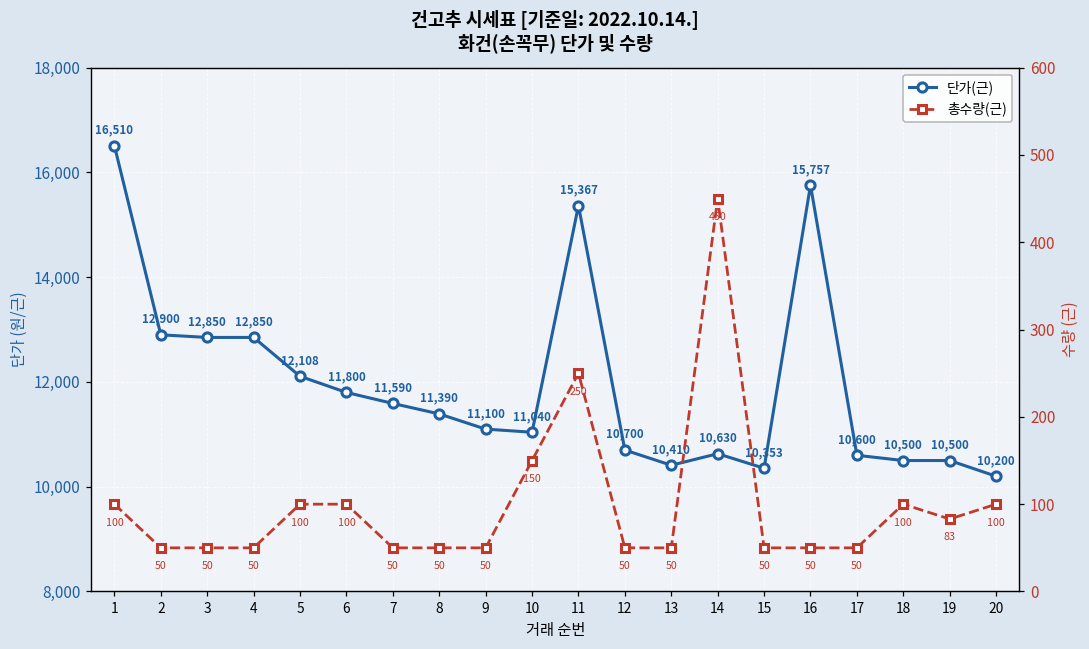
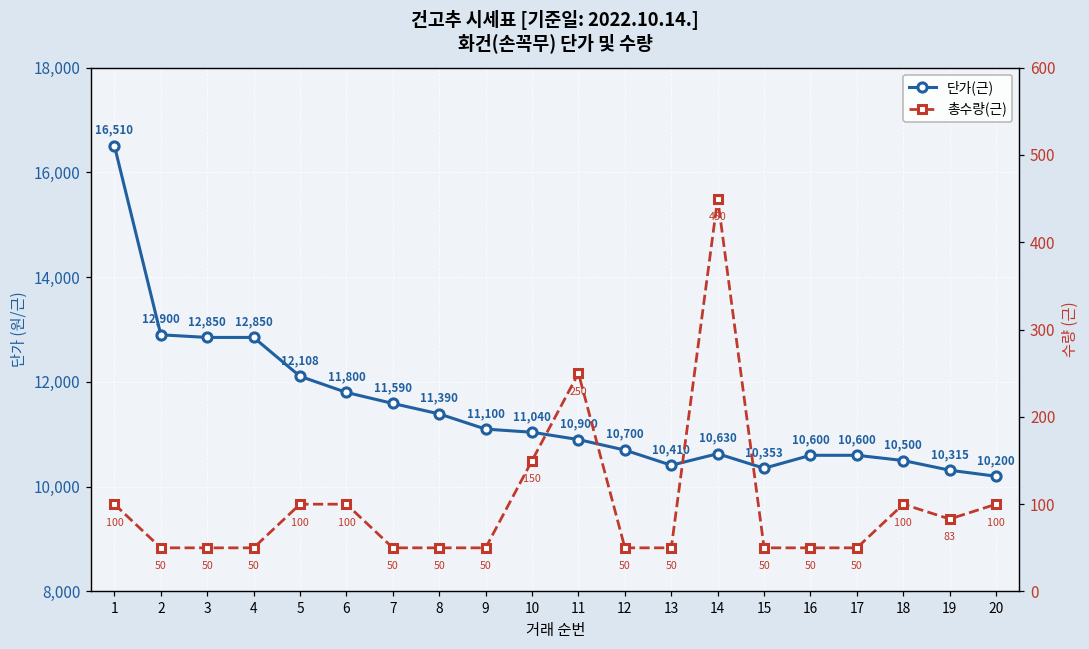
  {
    "단가(근)": {
      "1": "16,510",
      "2": "12,900",
      "3": "12,850",
      "4": "12,850",
      "5": "12,108",
      "6": "11,800",
      "7": "11,590",
      "8": "11,390",
      "9": "11,100",
      "10": "11,040",
-     "11": "15,367",
+     "11": "10,900",
      "12": "10,700",
      "13": "10,410",
      "14": "10,630",
      "15": "10,353",
-     "16": "15,757",
+     "16": "10,600",
      "17": "10,600",
      "18": "10,500",
-     "19": "10,500",
+     "19": "10,315",
      "20": "10,200"
    },
    "총수량(근)": {
      "1": "100",
      "2": "50",
      "3": "50",
      "4": "50",
      "5": "100",
      "6": "100",
      "7": "50",
      "8": "50",
      "9": "50",
      "10": "150",
      "11": "250",
      "12": "50",
      "13": "50",
      "14": "450",
      "15": "50",
      "16": "50",
      "17": "50",
      "18": "100",
      "19": "83",
      "20": "100"
    }
  }
